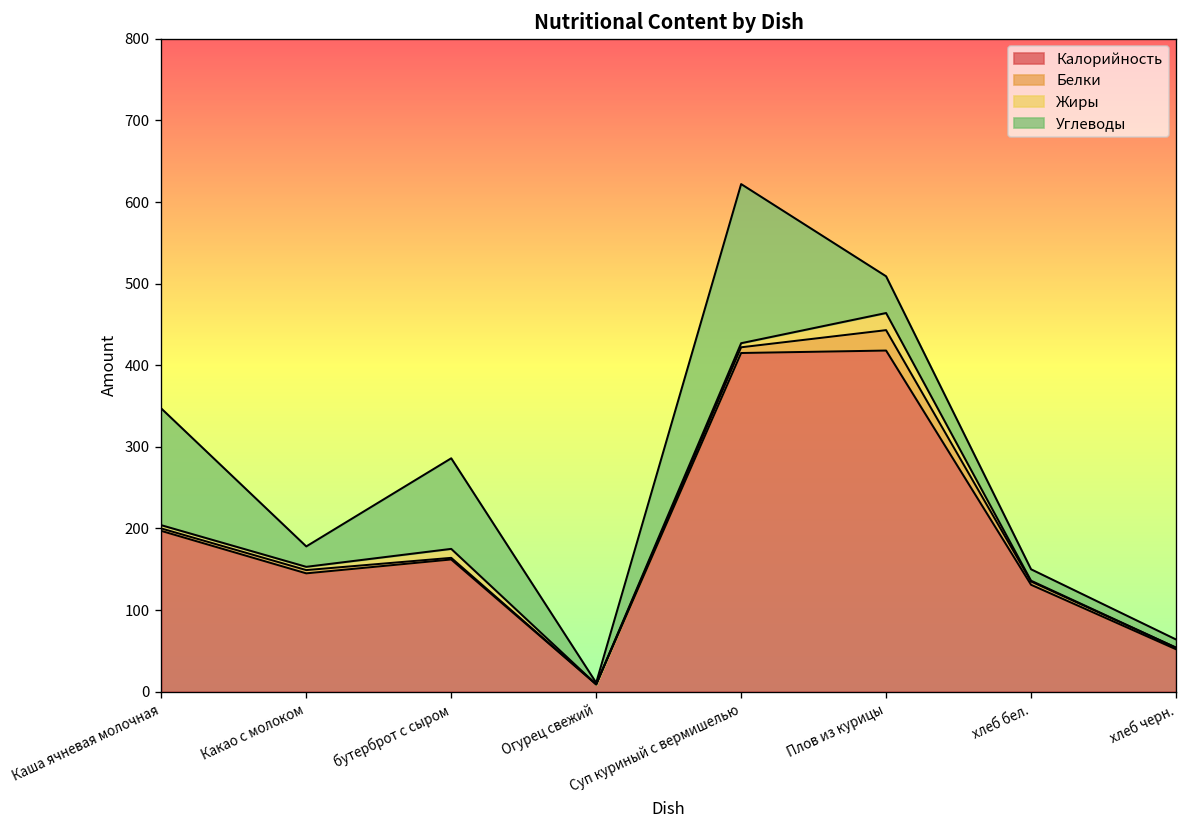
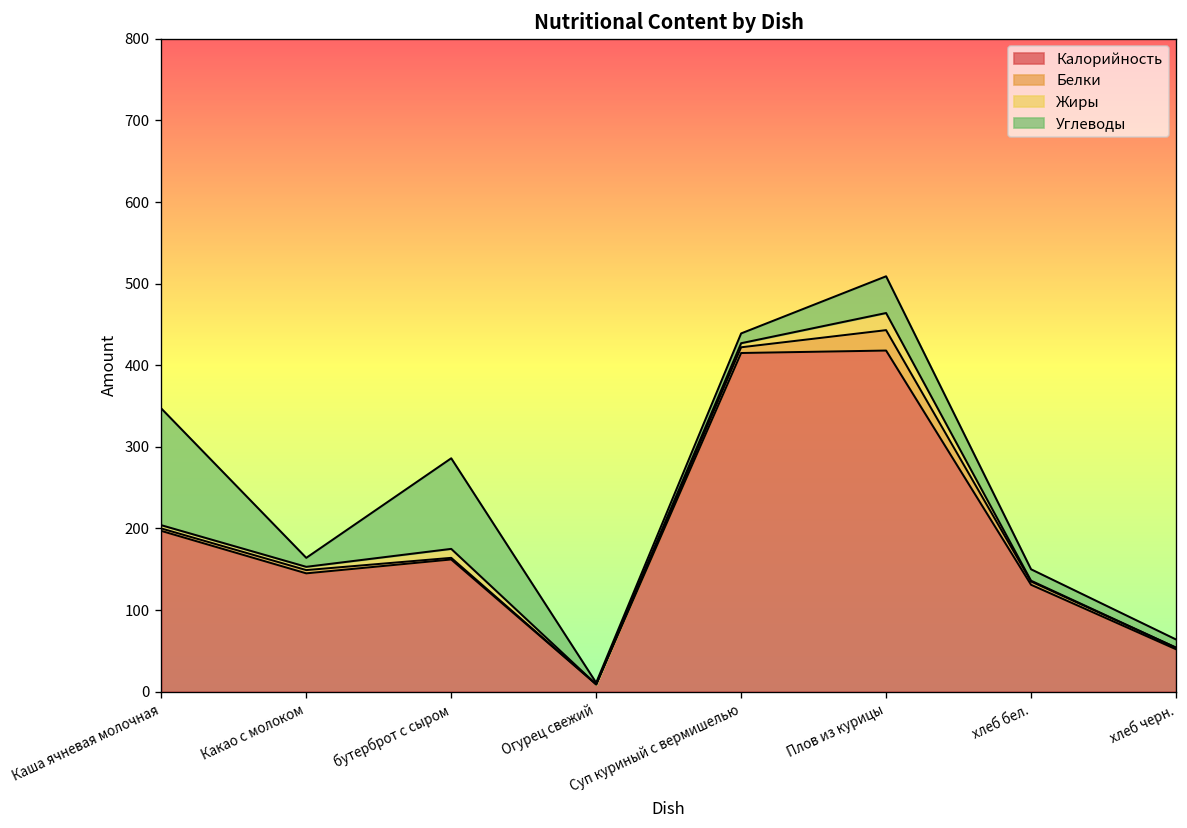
  {
    "Калорийность": {
      "Какао с молоком": 150,
      "Суп куриный с вермишелью": 420,
      "Плов из курицы": 420,
      "хлеб бел.": 130
    },
    "Углеводы": {
      "Каша ячневая молочная": 140,
-     "Какао с молоком": 30,
+     "Какао с молоком": 10,
      "бутерброт с сыром": 110,
-     "Суп куриный с вермишелью": 200,
+     "Суп куриный с вермишелью": 10,
      "Плов из курицы": 50,
      "хлеб бел.": 10,
      "хлеб черн.": 10
    }
  }
